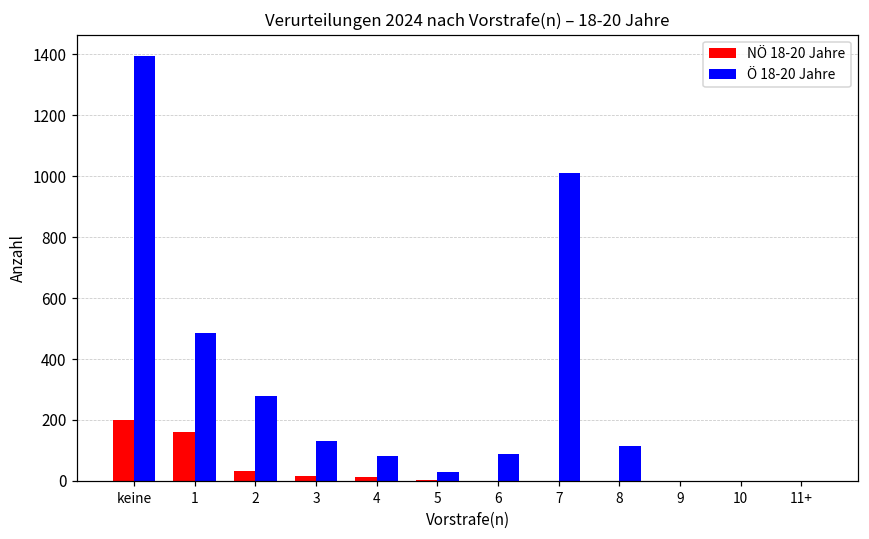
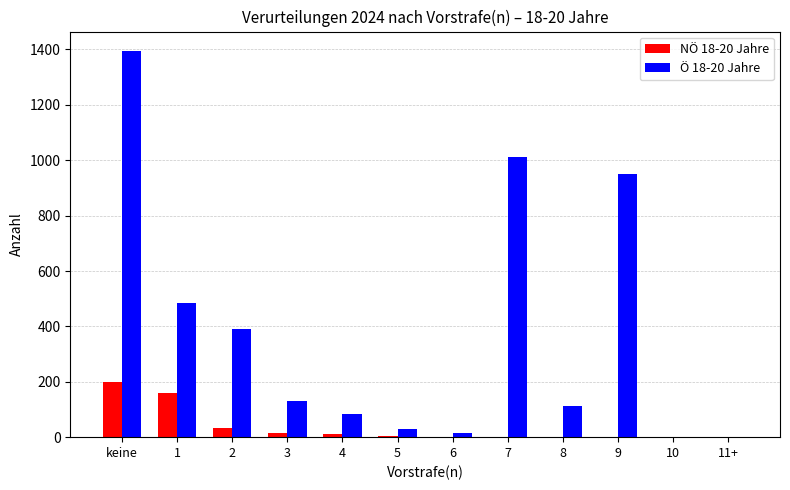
  {
    "NÖ 18-20 Jahre": {
      "keine": 200,
      "1": 160,
      "2": 30,
      "3": 20,
      "4": 10,
      "6": 0,
      "7": 0,
      "8": 0,
      "9": 0,
      "10": 0,
      "11+": 0
    },
    "Ö 18-20 Jahre": {
      "keine": 1400,
      "1": 480,
-     "2": 280,
+     "2": 390,
      "3": 130,
      "4": 80,
      "5": 30,
-     "6": 90,
+     "6": 20,
      "7": 1010,
      "8": 110,
-     "9": 0,
+     "9": 950,
      "10": 0,
      "11+": 0
    }
  }
